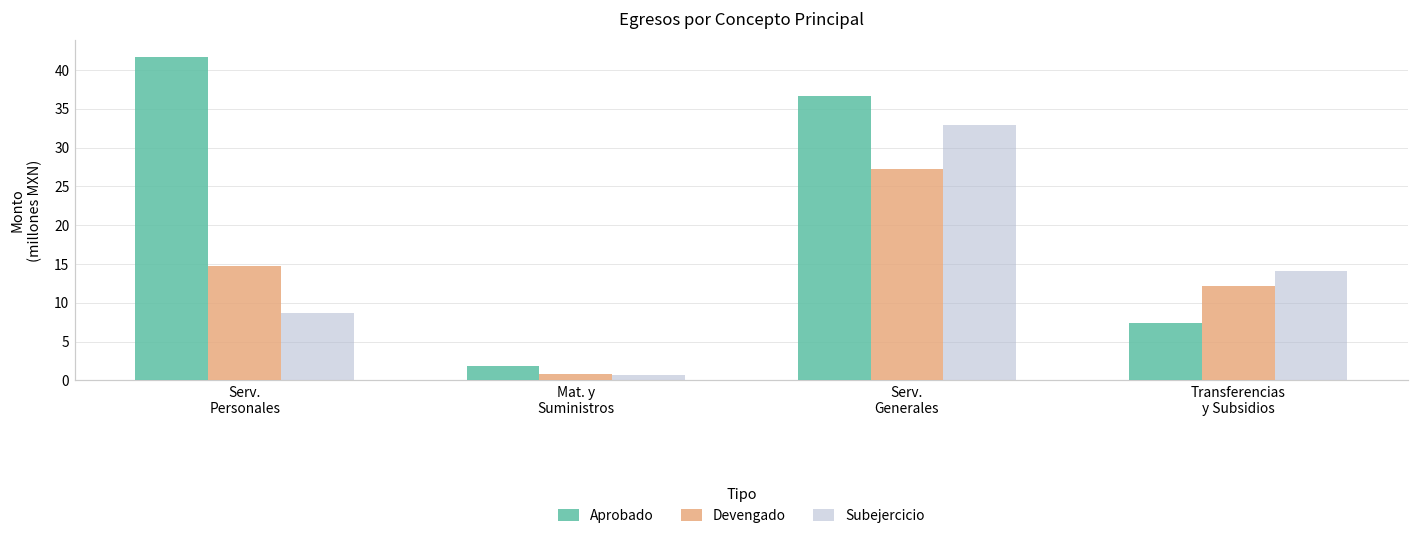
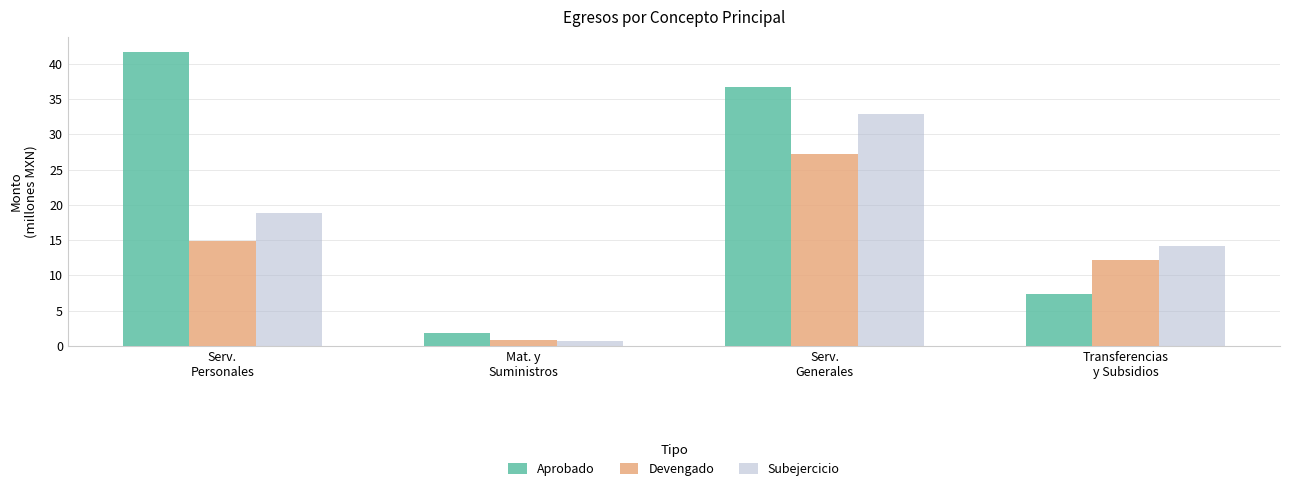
  {
    "Aprobado": {
      "Serv. Personales": 42,
      "Mat. y Suministros": 2,
      "Serv. Generales": 37,
      "Transferencias y Subsidios": 7
    },
    "Devengado": {
      "Serv. Personales": 15,
      "Mat. y Suministros": 1,
      "Serv. Generales": 27,
      "Transferencias y Subsidios": 12
    },
    "Subejercicio": {
-     "Serv. Personales": 9,
+     "Serv. Personales": 19,
      "Mat. y Suministros": 1,
      "Serv. Generales": 33,
      "Transferencias y Subsidios": 14
    }
  }
